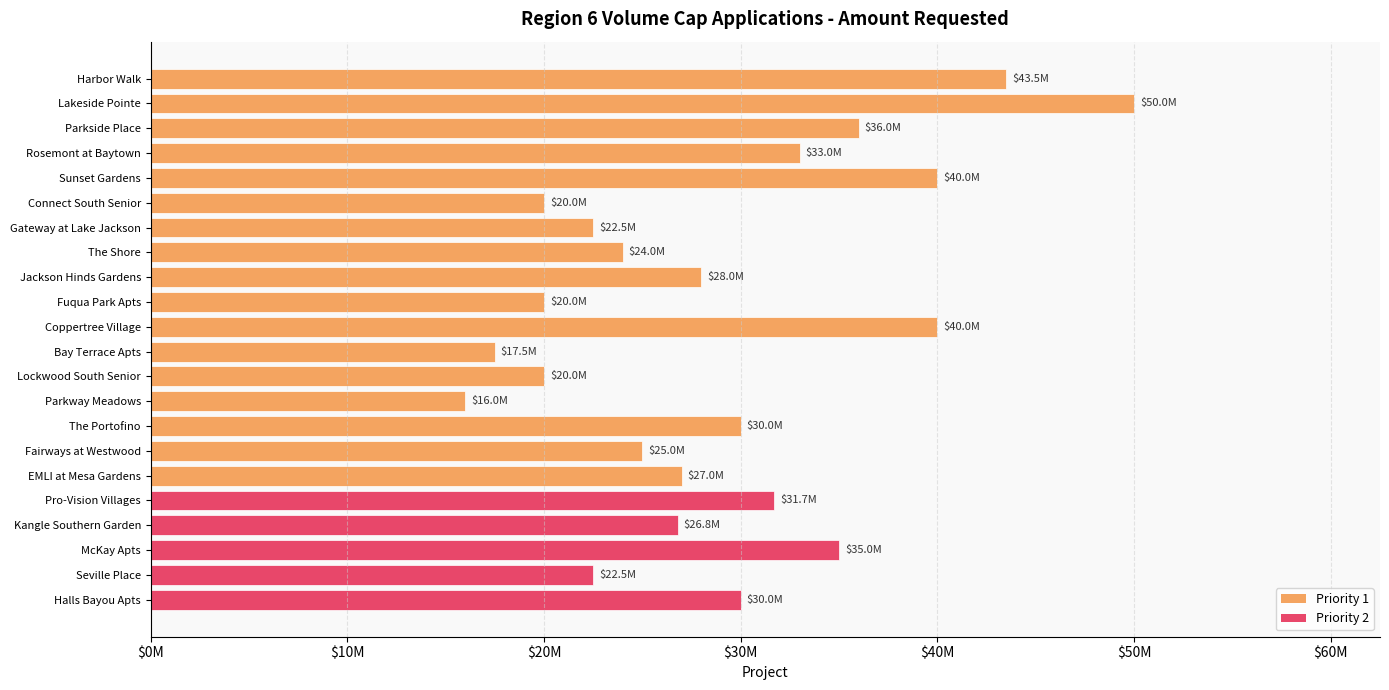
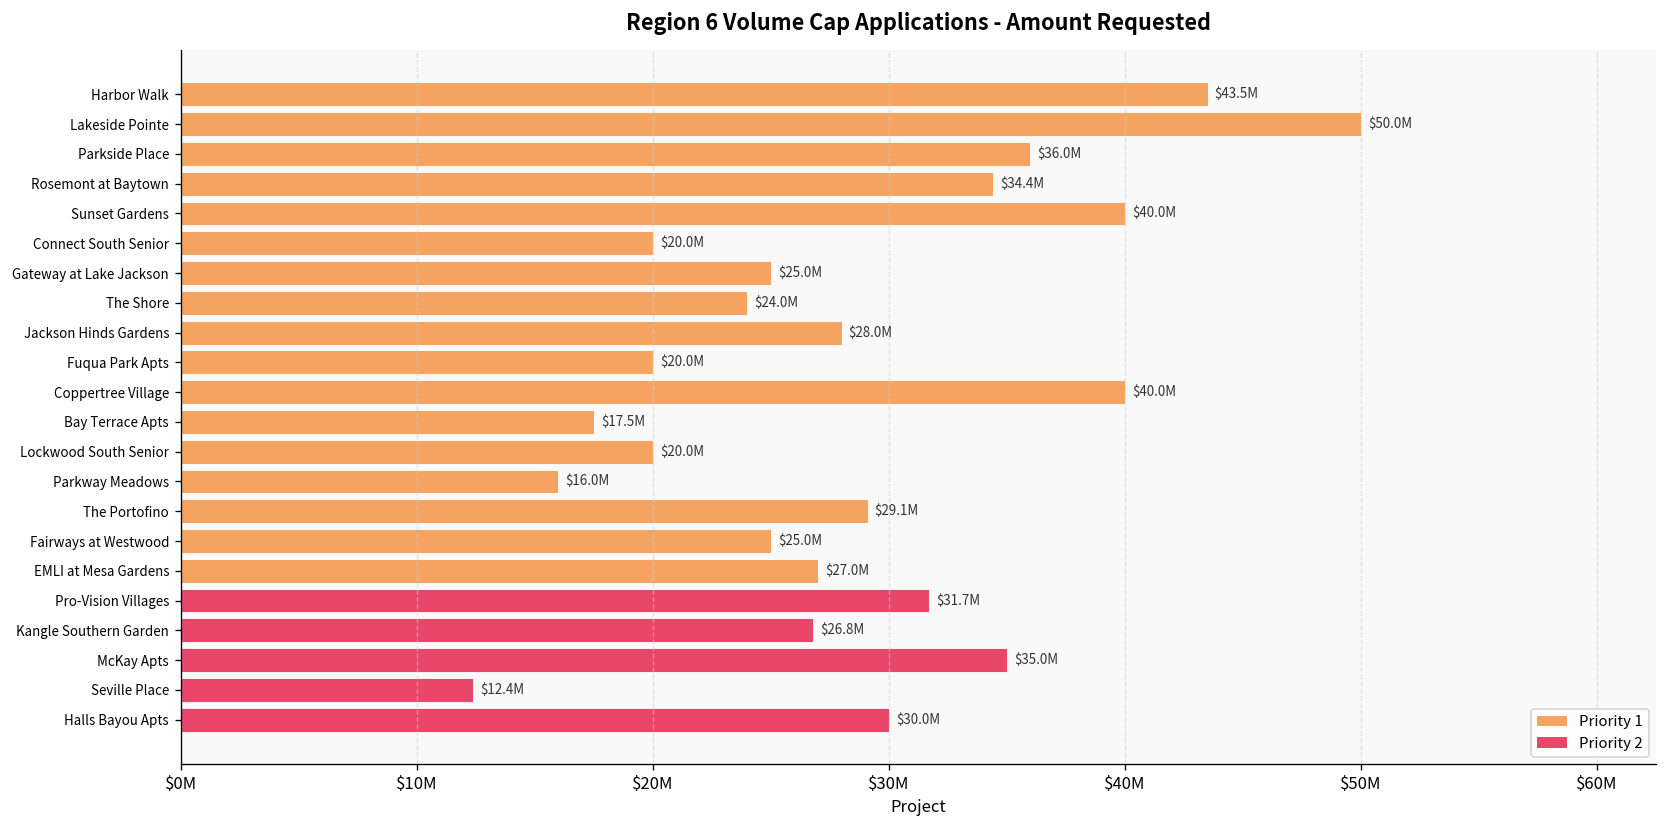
  {
    "Harbor Walk": "$43.5M",
    "Lakeside Pointe": "$50.0M",
    "Parkside Place": "$36.0M",
-   "Rosemont at Baytown": "$33.0M",
+   "Rosemont at Baytown": "$34.4M",
    "Sunset Gardens": "$40.0M",
    "Connect South Senior": "$20.0M",
-   "Gateway at Lake Jackson": "$22.5M",
+   "Gateway at Lake Jackson": "$25.0M",
    "The Shore": "$24.0M",
    "Jackson Hinds Gardens": "$28.0M",
    "Fuqua Park Apts": "$20.0M",
    "Coppertree Village": "$40.0M",
    "Bay Terrace Apts": "$17.5M",
    "Lockwood South Senior": "$20.0M",
    "Parkway Meadows": "$16.0M",
-   "The Portofino": "$30.0M",
+   "The Portofino": "$29.1M",
    "Fairways at Westwood": "$25.0M",
    "EMLI at Mesa Gardens": "$27.0M",
    "Pro-Vision Villages": "$31.7M",
    "Kangle Southern Garden": "$26.8M",
    "McKay Apts": "$35.0M",
-   "Seville Place": "$22.5M",
+   "Seville Place": "$12.4M",
    "Halls Bayou Apts": "$30.0M"
  }
